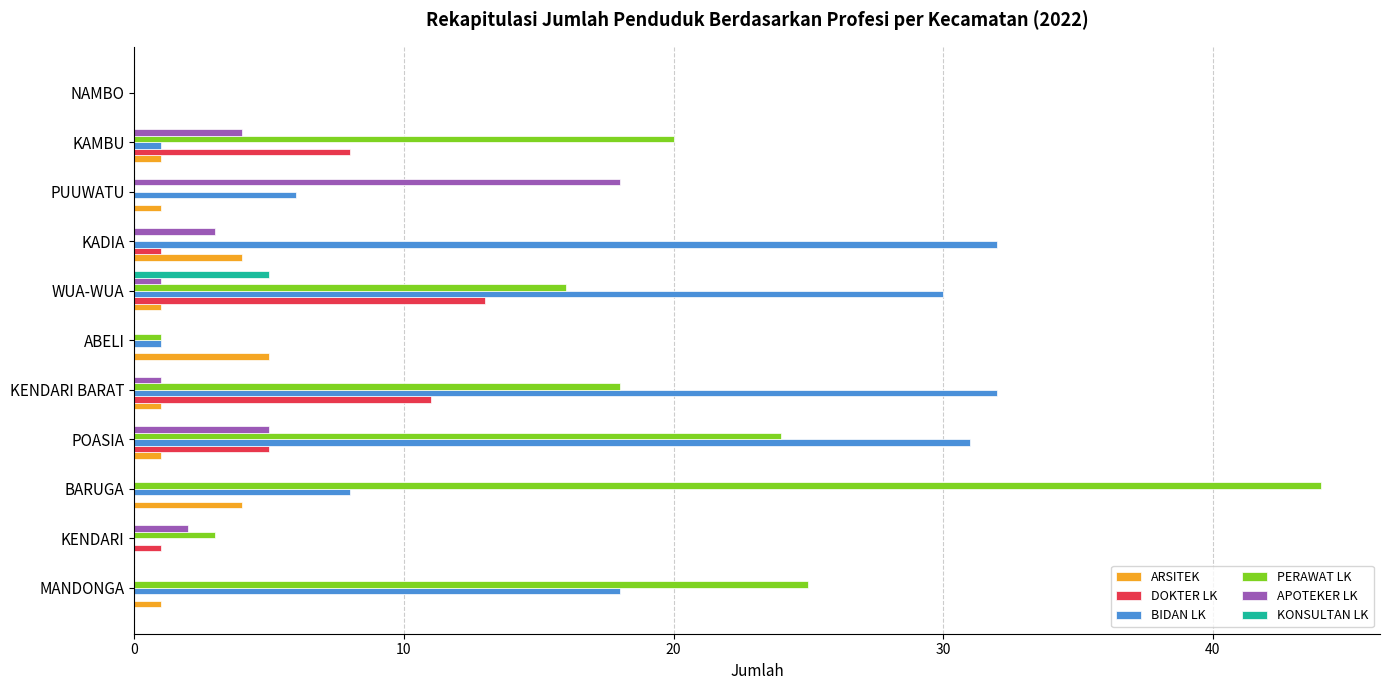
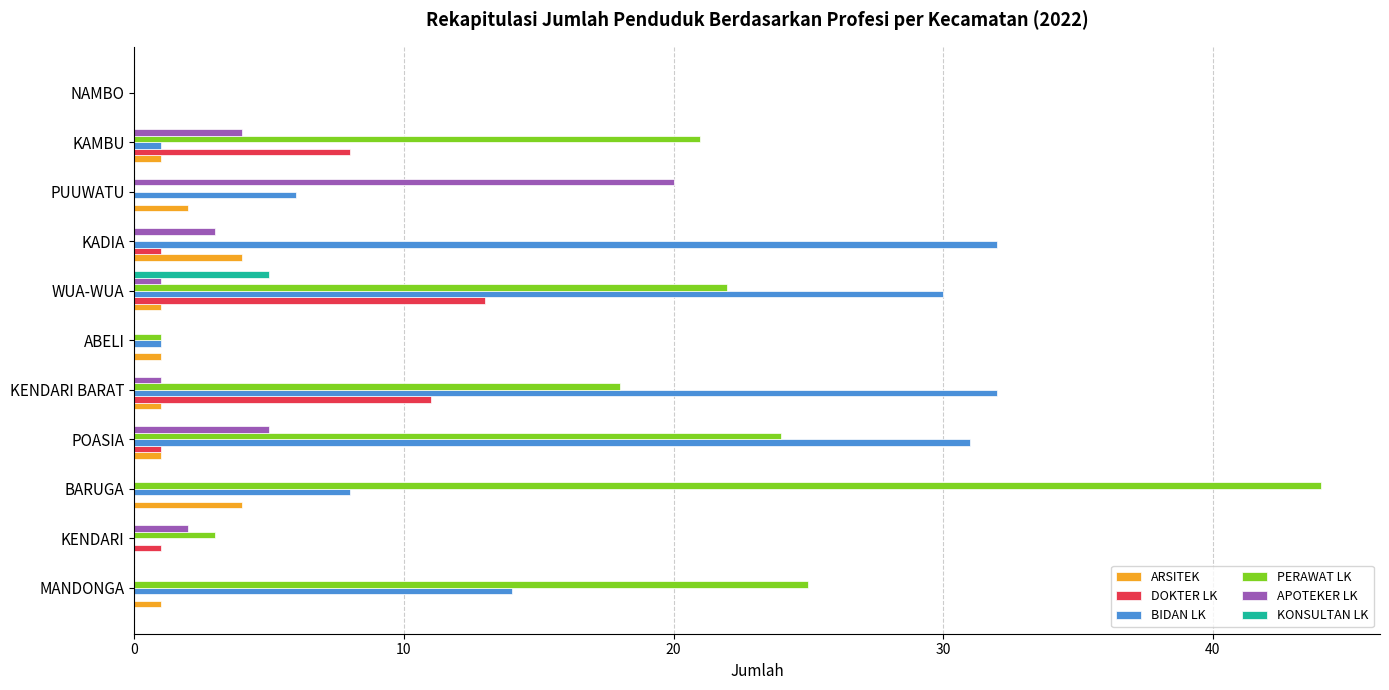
  {
    "ARSITEK": {
      "NAMBO": 0,
      "KAMBU": 1,
-     "PUUWATU": 1,
+     "PUUWATU": 2,
      "KADIA": 4,
      "WUA-WUA": 1,
-     "ABELI": 5,
+     "ABELI": 1,
      "KENDARI BARAT": 1,
      "POASIA": 1,
      "BARUGA": 4,
      "KENDARI": 0,
      "MANDONGA": 1
    },
    "DOKTER LK": {
      "NAMBO": 0,
      "KAMBU": 8,
      "PUUWATU": 0,
      "KADIA": 1,
      "WUA-WUA": 13,
      "ABELI": 0,
      "KENDARI BARAT": 11,
-     "POASIA": 5,
+     "POASIA": 1,
      "BARUGA": 0,
      "KENDARI": 1,
      "MANDONGA": 0
    },
    "BIDAN LK": {
      "NAMBO": 0,
      "KAMBU": 1,
      "PUUWATU": 6,
      "KADIA": 32,
      "WUA-WUA": 30,
      "ABELI": 1,
      "KENDARI BARAT": 32,
      "POASIA": 31,
      "BARUGA": 8,
      "KENDARI": 0,
-     "MANDONGA": 18
+     "MANDONGA": 14
    },
    "PERAWAT LK": {
      "NAMBO": 0,
-     "KAMBU": 20,
+     "KAMBU": 21,
      "PUUWATU": 0,
      "KADIA": 0,
-     "WUA-WUA": 16,
+     "WUA-WUA": 22,
      "ABELI": 1,
      "KENDARI BARAT": 18,
      "POASIA": 24,
      "BARUGA": 44,
      "KENDARI": 3,
      "MANDONGA": 25
    },
    "APOTEKER LK": {
      "NAMBO": 0,
      "KAMBU": 4,
-     "PUUWATU": 18,
+     "PUUWATU": 20,
      "KADIA": 3,
      "WUA-WUA": 1,
      "ABELI": 0,
      "KENDARI BARAT": 1,
      "POASIA": 5,
      "BARUGA": 0,
      "KENDARI": 2,
      "MANDONGA": 0
    },
    "KONSULTAN LK": {
      "NAMBO": 0,
      "KAMBU": 0,
      "PUUWATU": 0,
      "KADIA": 0,
      "WUA-WUA": 5,
      "ABELI": 0,
      "KENDARI BARAT": 0,
      "POASIA": 0,
      "BARUGA": 0,
      "KENDARI": 0,
      "MANDONGA": 0
    }
  }
